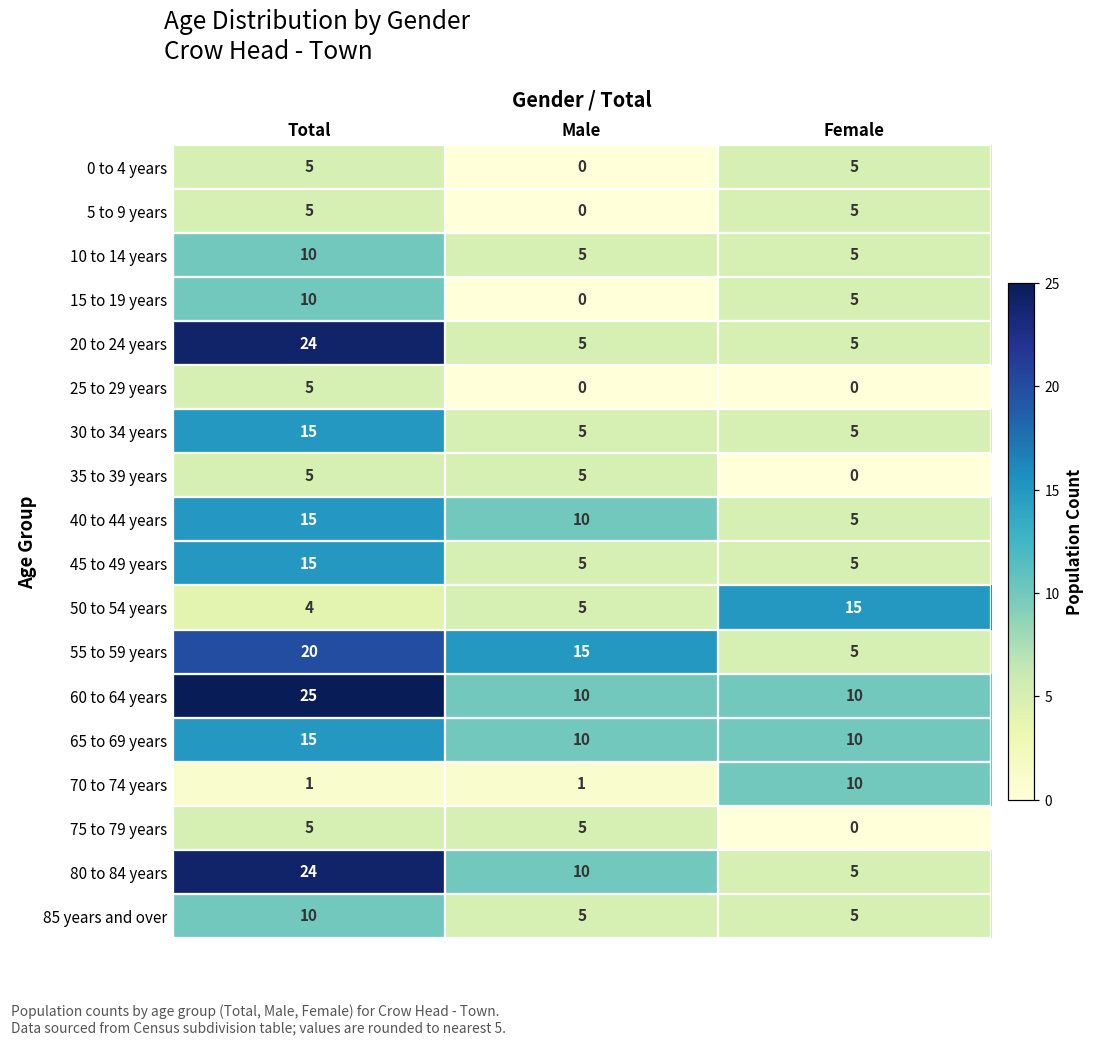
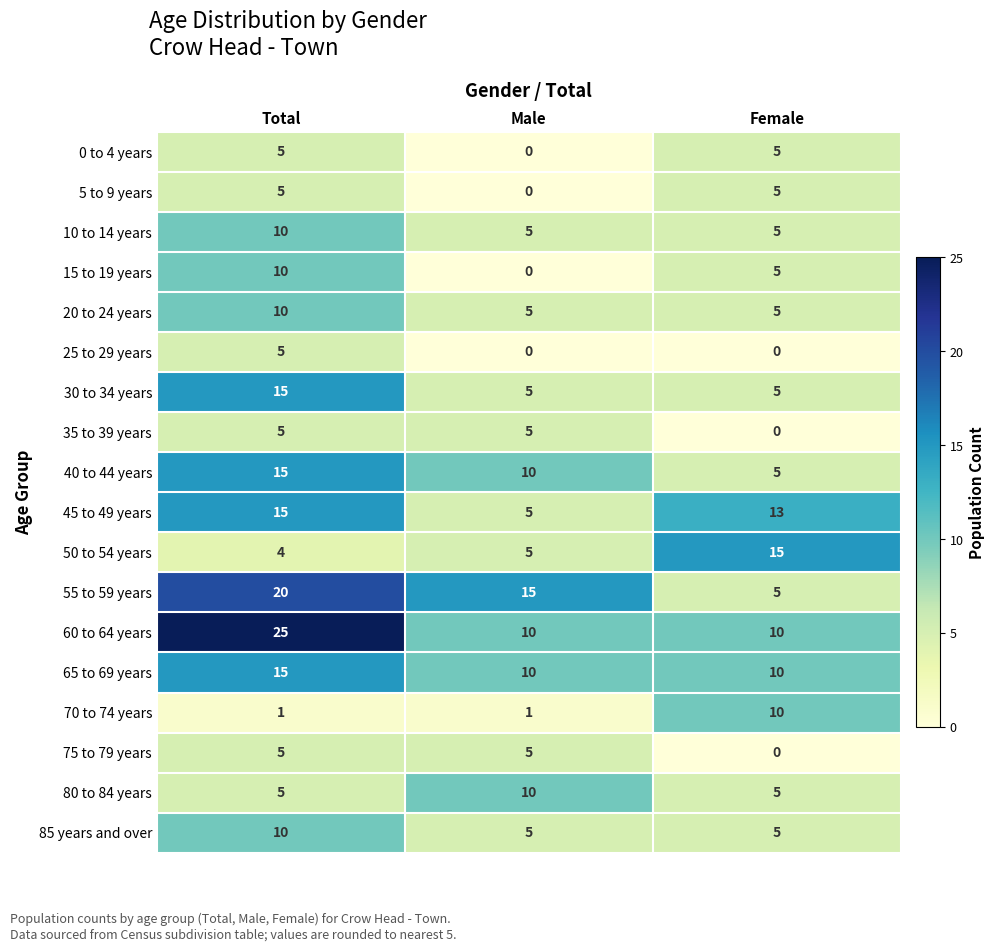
  {
    "0 to 4 years": {
      "Total": 5,
      "Male": 0,
      "Female": 5
    },
    "5 to 9 years": {
      "Total": 5,
      "Male": 0,
      "Female": 5
    },
    "10 to 14 years": {
      "Total": 10,
      "Male": 5,
      "Female": 5
    },
    "15 to 19 years": {
      "Total": 10,
      "Male": 0,
      "Female": 5
    },
    "20 to 24 years": {
-     "Total": 24,
+     "Total": 10,
      "Male": 5,
      "Female": 5
    },
    "25 to 29 years": {
      "Total": 5,
      "Male": 0,
      "Female": 0
    },
    "30 to 34 years": {
      "Total": 15,
      "Male": 5,
      "Female": 5
    },
    "35 to 39 years": {
      "Total": 5,
      "Male": 5,
      "Female": 0
    },
    "40 to 44 years": {
      "Total": 15,
      "Male": 10,
      "Female": 5
    },
    "45 to 49 years": {
      "Total": 15,
      "Male": 5,
-     "Female": 5
+     "Female": 13
    },
    "50 to 54 years": {
      "Total": 4,
      "Male": 5,
      "Female": 15
    },
    "55 to 59 years": {
      "Total": 20,
      "Male": 15,
      "Female": 5
    },
    "60 to 64 years": {
      "Total": 25,
      "Male": 10,
      "Female": 10
    },
    "65 to 69 years": {
      "Total": 15,
      "Male": 10,
      "Female": 10
    },
    "70 to 74 years": {
      "Total": 1,
      "Male": 1,
      "Female": 10
    },
    "75 to 79 years": {
      "Total": 5,
      "Male": 5,
      "Female": 0
    },
    "80 to 84 years": {
-     "Total": 24,
+     "Total": 5,
      "Male": 10,
      "Female": 5
    },
    "85 years and over": {
      "Total": 10,
      "Male": 5,
      "Female": 5
    }
  }
